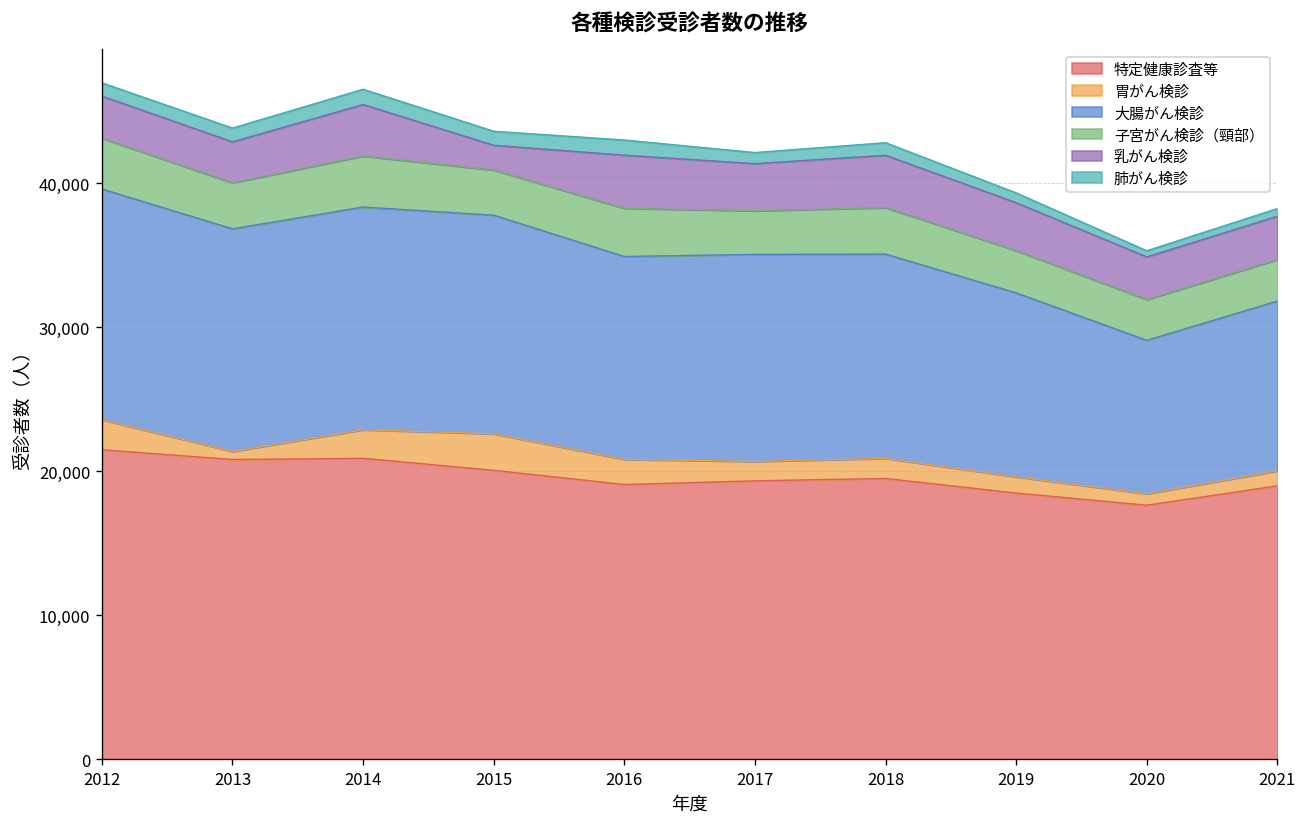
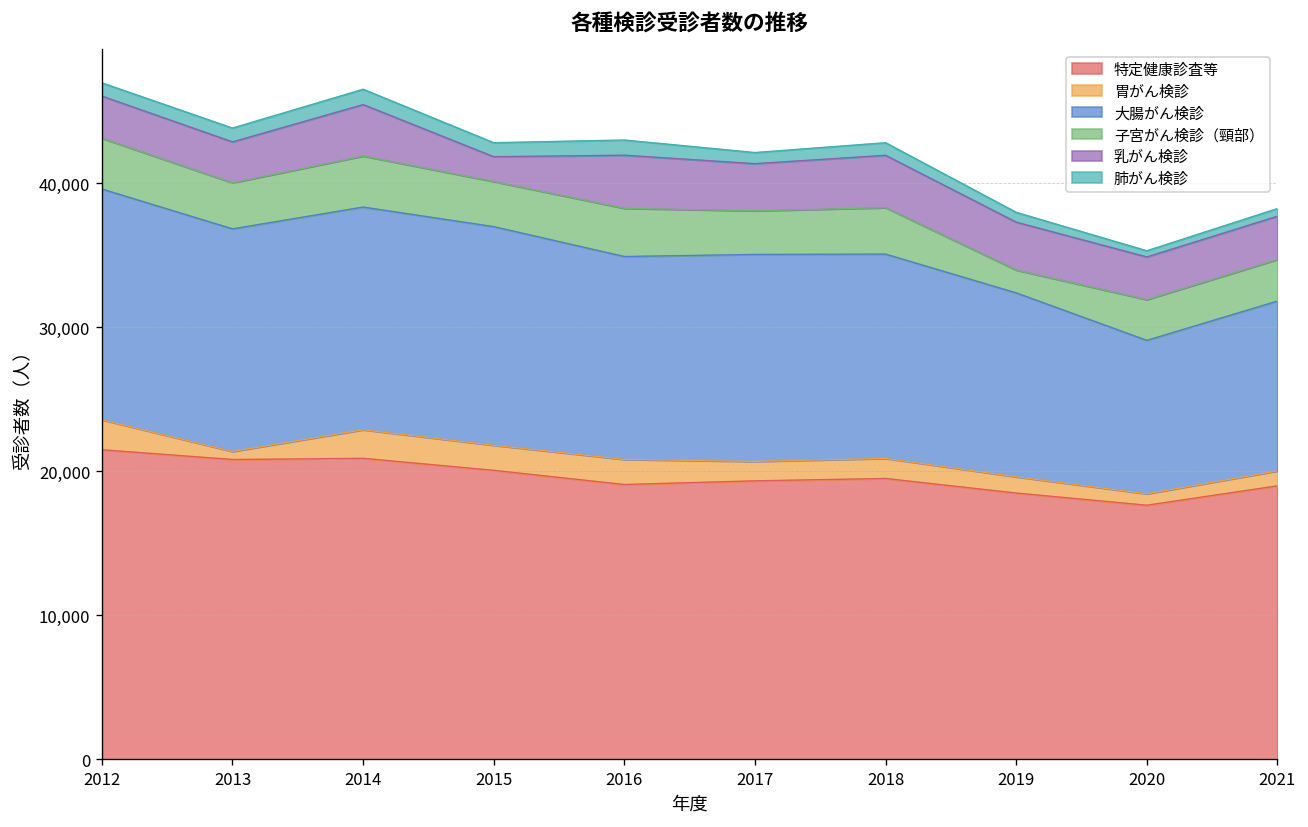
  {
    "特定健康診査等": {
      "2012": "21,500",
      "2013": "20,800",
      "2014": "20,900",
      "2015": "20,100",
      "2016": "19,100",
      "2017": "19,300",
      "2018": "19,500",
      "2019": "18,500",
      "2020": "17,600",
      "2021": "19,000"
    },
    "胃がん検診": {
      "2012": "2,100",
      "2013": "600",
      "2014": "2,000",
-     "2015": "2,500",
+     "2015": "1,700",
      "2016": "1,700",
      "2017": "1,300",
      "2018": "1,400",
      "2019": "1,100",
      "2020": "800",
      "2021": "1,000"
    },
    "子宮がん検診（頸部）": {
      "2012": "3,500",
      "2013": "3,200",
      "2014": "3,500",
      "2015": "3,100",
      "2016": "3,300",
      "2017": "3,000",
      "2018": "3,200",
-     "2019": "2,900",
+     "2019": "1,600",
      "2020": "2,800",
      "2021": "2,900"
    },
    "乳がん検診": {
      "2012": "2,900",
      "2013": "2,800",
      "2014": "3,600",
      "2015": "1,700",
      "2016": "3,700",
      "2017": "3,300",
      "2018": "3,600",
      "2019": "3,300",
      "2020": "3,000",
      "2021": "3,000"
    }
  }
